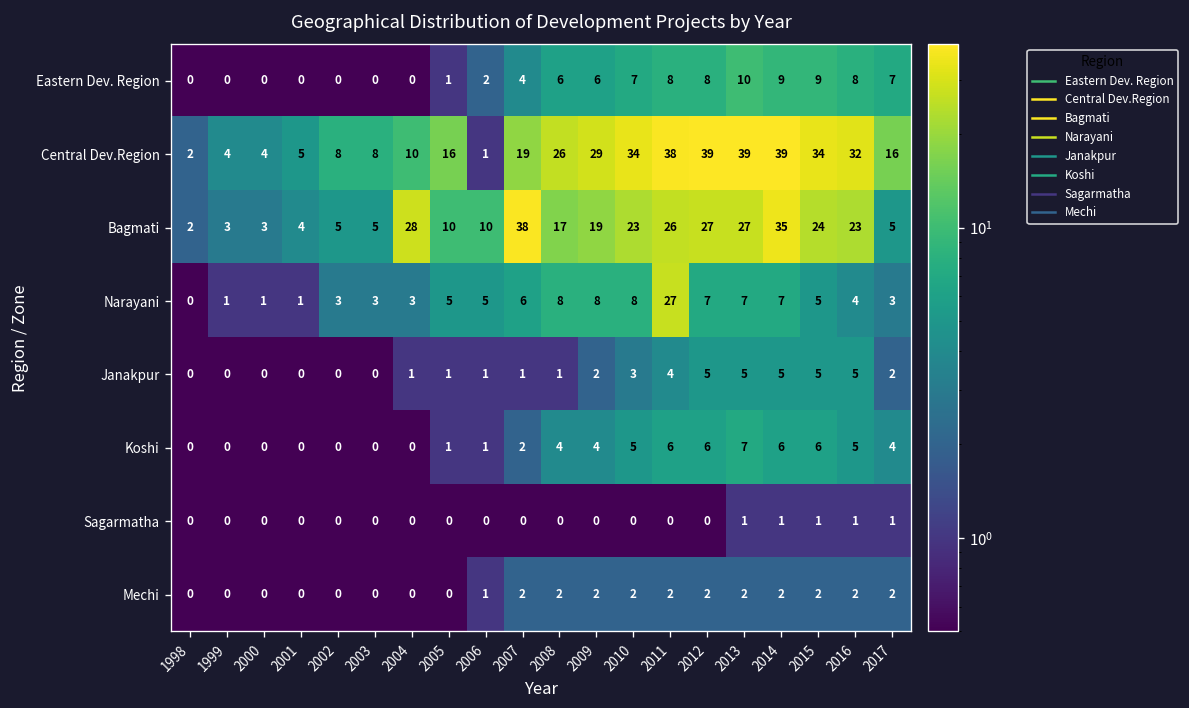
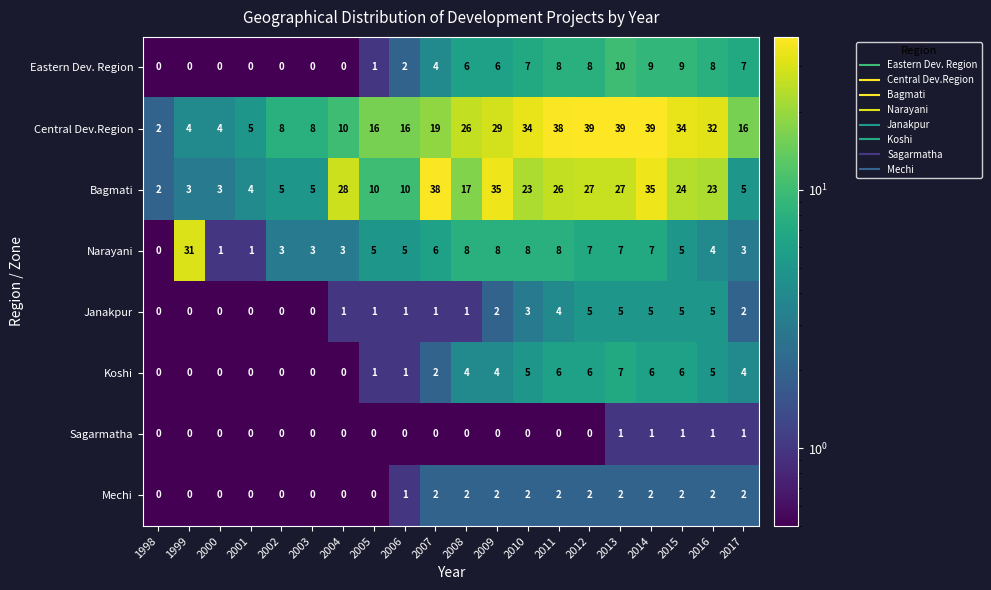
  {
    "Eastern Dev. Region": {
      "1998": 0,
      "1999": 0,
      "2000": 0,
      "2001": 0,
      "2002": 0,
      "2003": 0,
      "2004": 0,
      "2005": 1,
      "2006": 2,
      "2007": 4,
      "2008": 6,
      "2009": 6,
      "2010": 7,
      "2011": 8,
      "2012": 8,
      "2013": 10,
      "2014": 9,
      "2015": 9,
      "2016": 8,
      "2017": 7
    },
    "Central Dev.Region": {
      "1998": 2,
      "1999": 4,
      "2000": 4,
      "2001": 5,
      "2002": 8,
      "2003": 8,
      "2004": 10,
      "2005": 16,
-     "2006": 1,
+     "2006": 16,
      "2007": 19,
      "2008": 26,
      "2009": 29,
      "2010": 34,
      "2011": 38,
      "2012": 39,
      "2013": 39,
      "2014": 39,
      "2015": 34,
      "2016": 32,
      "2017": 16
    },
    "Bagmati": {
      "1998": 2,
      "1999": 3,
      "2000": 3,
      "2001": 4,
      "2002": 5,
      "2003": 5,
      "2004": 28,
      "2005": 10,
      "2006": 10,
      "2007": 38,
      "2008": 17,
-     "2009": 19,
+     "2009": 35,
      "2010": 23,
      "2011": 26,
      "2012": 27,
      "2013": 27,
      "2014": 35,
      "2015": 24,
      "2016": 23,
      "2017": 5
    },
    "Narayani": {
      "1998": 0,
-     "1999": 1,
+     "1999": 31,
      "2000": 1,
      "2001": 1,
      "2002": 3,
      "2003": 3,
      "2004": 3,
      "2005": 5,
      "2006": 5,
      "2007": 6,
      "2008": 8,
      "2009": 8,
      "2010": 8,
-     "2011": 27,
+     "2011": 8,
      "2012": 7,
      "2013": 7,
      "2014": 7,
      "2015": 5,
      "2016": 4,
      "2017": 3
    },
    "Janakpur": {
      "1998": 0,
      "1999": 0,
      "2000": 0,
      "2001": 0,
      "2002": 0,
      "2003": 0,
      "2004": 1,
      "2005": 1,
      "2006": 1,
      "2007": 1,
      "2008": 1,
      "2009": 2,
      "2010": 3,
      "2011": 4,
      "2012": 5,
      "2013": 5,
      "2014": 5,
      "2015": 5,
      "2016": 5,
      "2017": 2
    },
    "Koshi": {
      "1998": 0,
      "1999": 0,
      "2000": 0,
      "2001": 0,
      "2002": 0,
      "2003": 0,
      "2004": 0,
      "2005": 1,
      "2006": 1,
      "2007": 2,
      "2008": 4,
      "2009": 4,
      "2010": 5,
      "2011": 6,
      "2012": 6,
      "2013": 7,
      "2014": 6,
      "2015": 6,
      "2016": 5,
      "2017": 4
    },
    "Sagarmatha": {
      "1998": 0,
      "1999": 0,
      "2000": 0,
      "2001": 0,
      "2002": 0,
      "2003": 0,
      "2004": 0,
      "2005": 0,
      "2006": 0,
      "2007": 0,
      "2008": 0,
      "2009": 0,
      "2010": 0,
      "2011": 0,
      "2012": 0,
      "2013": 1,
      "2014": 1,
      "2015": 1,
      "2016": 1,
      "2017": 1
    },
    "Mechi": {
      "1998": 0,
      "1999": 0,
      "2000": 0,
      "2001": 0,
      "2002": 0,
      "2003": 0,
      "2004": 0,
      "2005": 0,
      "2006": 1,
      "2007": 2,
      "2008": 2,
      "2009": 2,
      "2010": 2,
      "2011": 2,
      "2012": 2,
      "2013": 2,
      "2014": 2,
      "2015": 2,
      "2016": 2,
      "2017": 2
    }
  }
